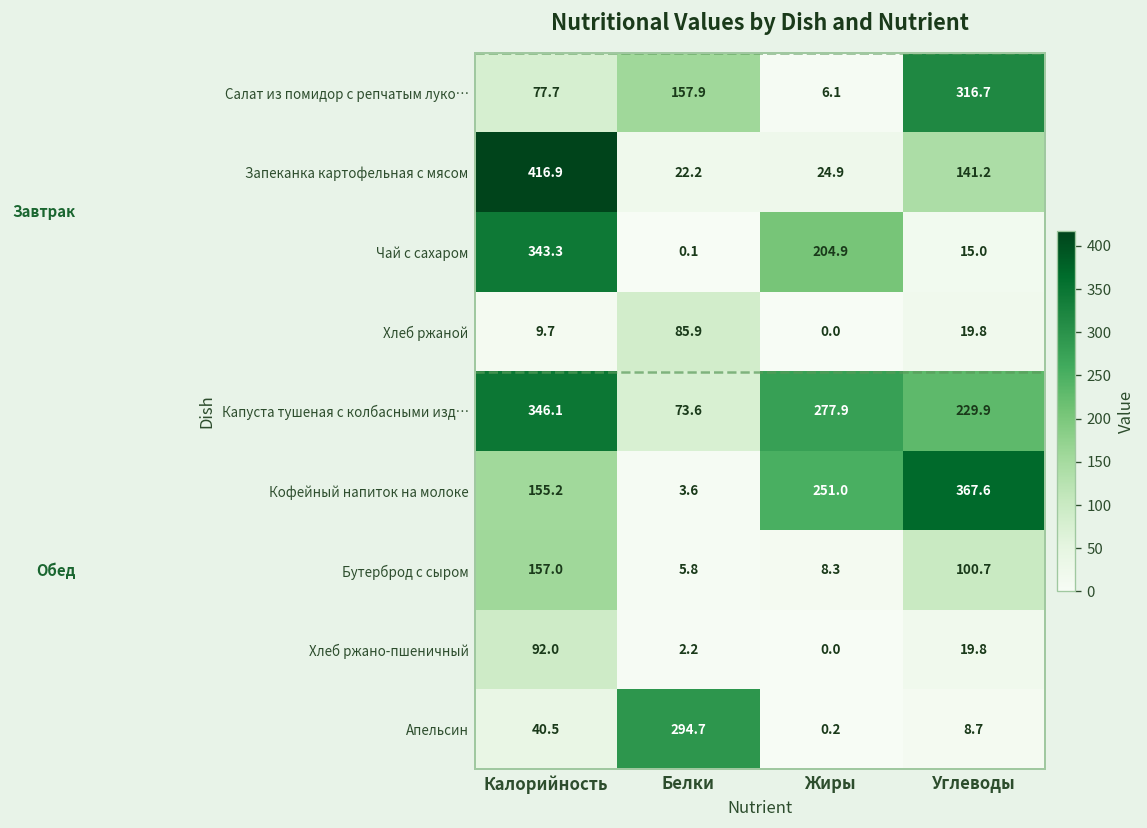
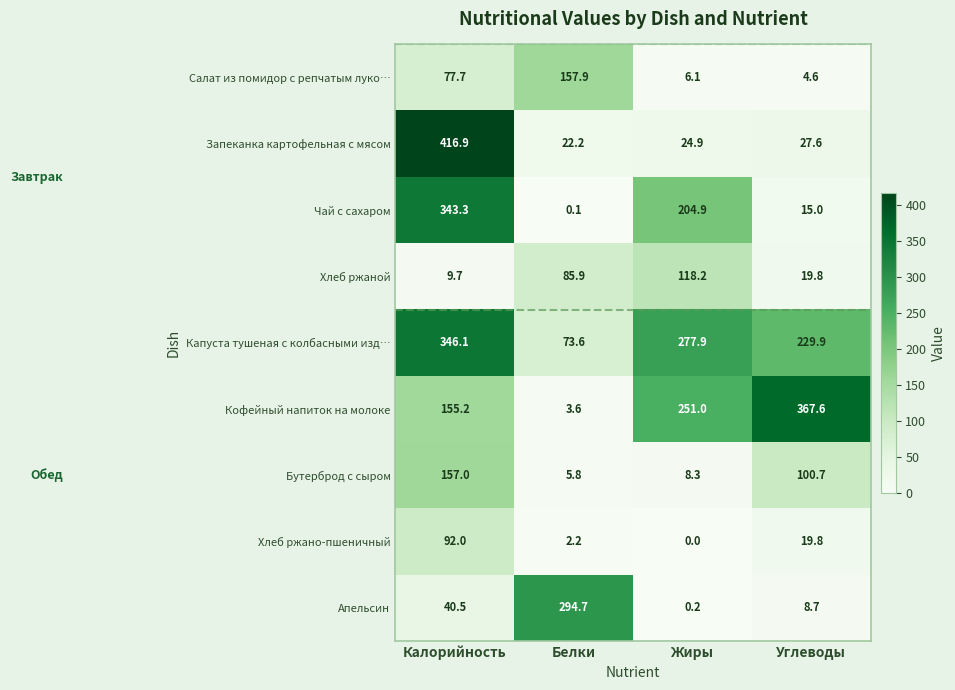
  {
    "Салат из помидор с репчатым луко…": {
      "Калорийность": 77.7,
      "Белки": 157.9,
      "Жиры": 6.1,
-     "Углеводы": 316.7
+     "Углеводы": 4.6
    },
    "Запеканка картофельная с мясом": {
      "Калорийность": 416.9,
      "Белки": 22.2,
      "Жиры": 24.9,
-     "Углеводы": 141.2
+     "Углеводы": 27.6
    },
    "Чай с сахаром": {
      "Калорийность": 343.3,
      "Белки": 0.1,
      "Жиры": 204.9,
      "Углеводы": 15.0
    },
    "Хлеб ржаной": {
      "Калорийность": 9.7,
      "Белки": 85.9,
-     "Жиры": 0.0,
+     "Жиры": 118.2,
      "Углеводы": 19.8
    },
    "Капуста тушеная с колбасными изд…": {
      "Калорийность": 346.1,
      "Белки": 73.6,
      "Жиры": 277.9,
      "Углеводы": 229.9
    },
    "Кофейный напиток на молоке": {
      "Калорийность": 155.2,
      "Белки": 3.6,
      "Жиры": 251.0,
      "Углеводы": 367.6
    },
    "Бутерброд с сыром": {
      "Калорийность": 157.0,
      "Белки": 5.8,
      "Жиры": 8.3,
      "Углеводы": 100.7
    },
    "Хлеб ржано-пшеничный": {
      "Калорийность": 92.0,
      "Белки": 2.2,
      "Жиры": 0.0,
      "Углеводы": 19.8
    },
    "Апельсин": {
      "Калорийность": 40.5,
      "Белки": 294.7,
      "Жиры": 0.2,
      "Углеводы": 8.7
    }
  }
